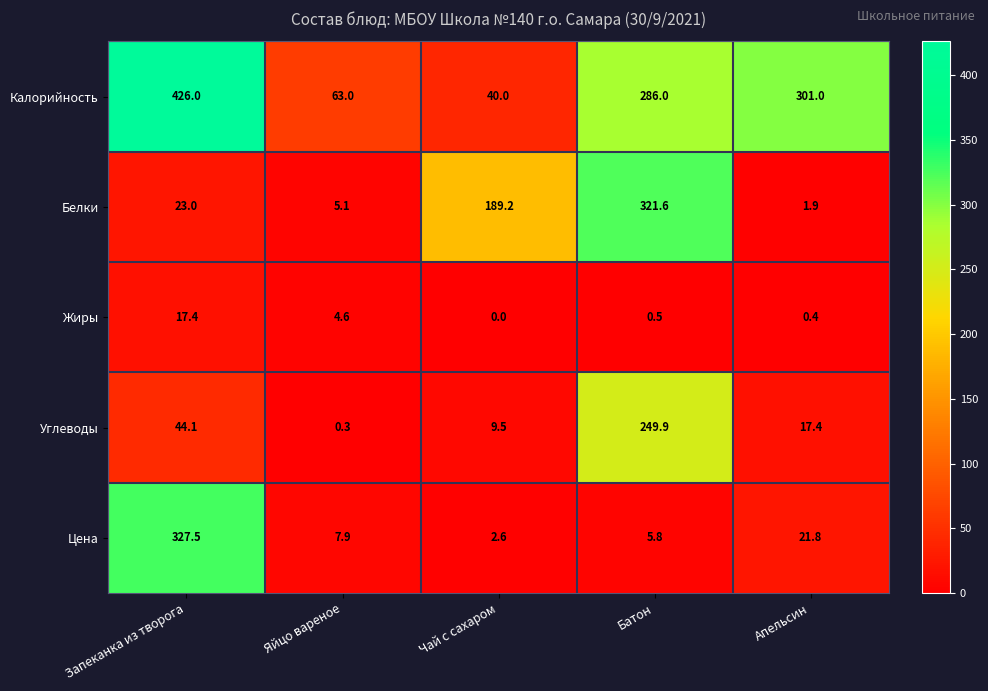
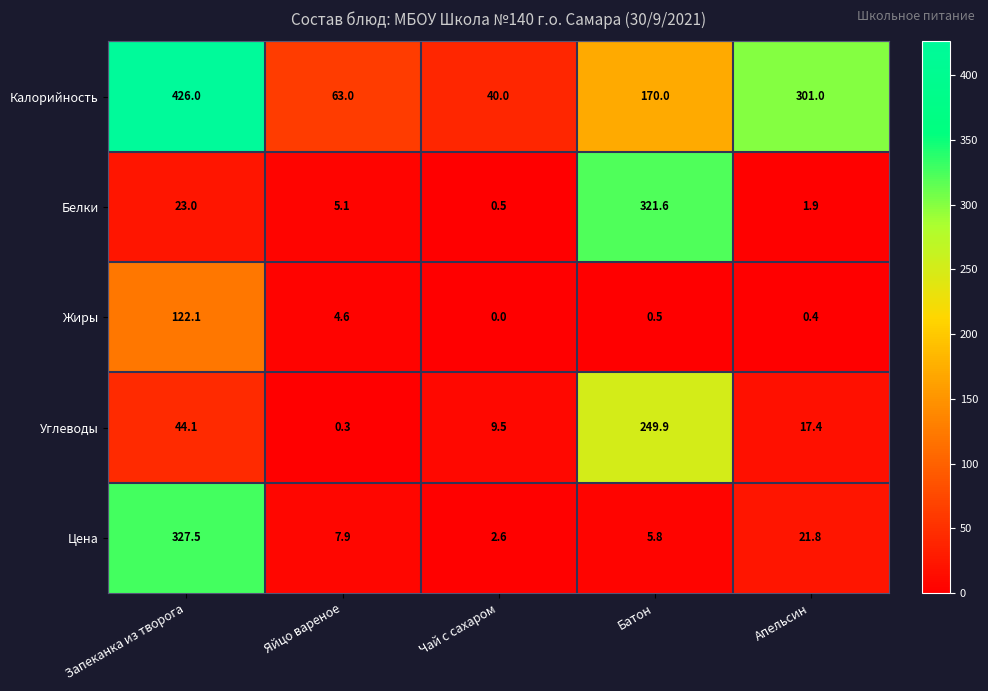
  {
    "Калорийность": {
      "Запеканка из творога": 426.0,
      "Яйцо вареное": 63.0,
      "Чай с сахаром": 40.0,
-     "Батон": 286.0,
+     "Батон": 170.0,
      "Апельсин": 301.0
    },
    "Белки": {
      "Запеканка из творога": 23.0,
      "Яйцо вареное": 5.1,
-     "Чай с сахаром": 189.2,
+     "Чай с сахаром": 0.5,
      "Батон": 321.6,
      "Апельсин": 1.9
    },
    "Жиры": {
-     "Запеканка из творога": 17.4,
+     "Запеканка из творога": 122.1,
      "Яйцо вареное": 4.6,
      "Чай с сахаром": 0.0,
      "Батон": 0.5,
      "Апельсин": 0.4
    },
    "Углеводы": {
      "Запеканка из творога": 44.1,
      "Яйцо вареное": 0.3,
      "Чай с сахаром": 9.5,
      "Батон": 249.9,
      "Апельсин": 17.4
    },
    "Цена": {
      "Запеканка из творога": 327.5,
      "Яйцо вареное": 7.9,
      "Чай с сахаром": 2.6,
      "Батон": 5.8,
      "Апельсин": 21.8
    }
  }
